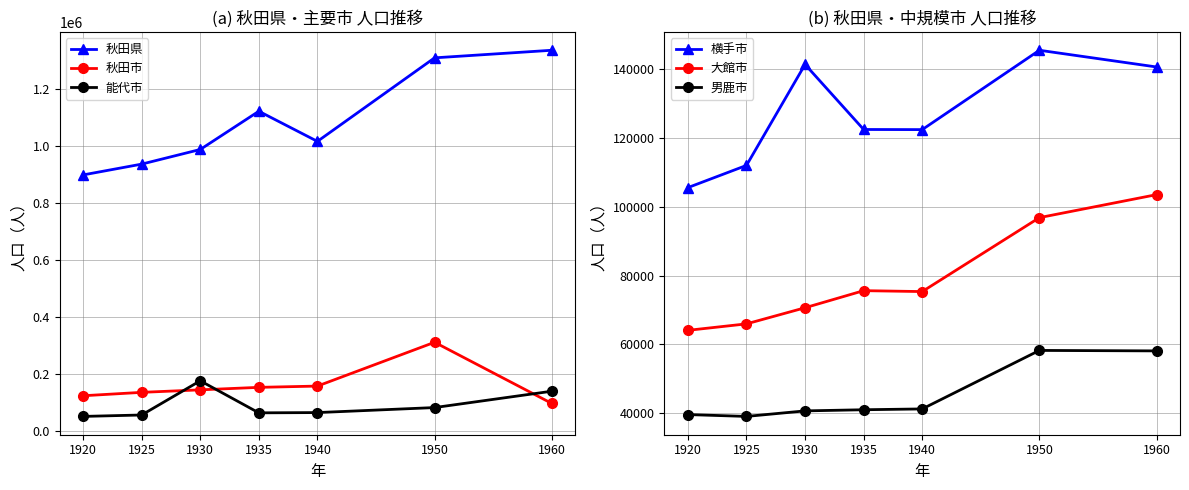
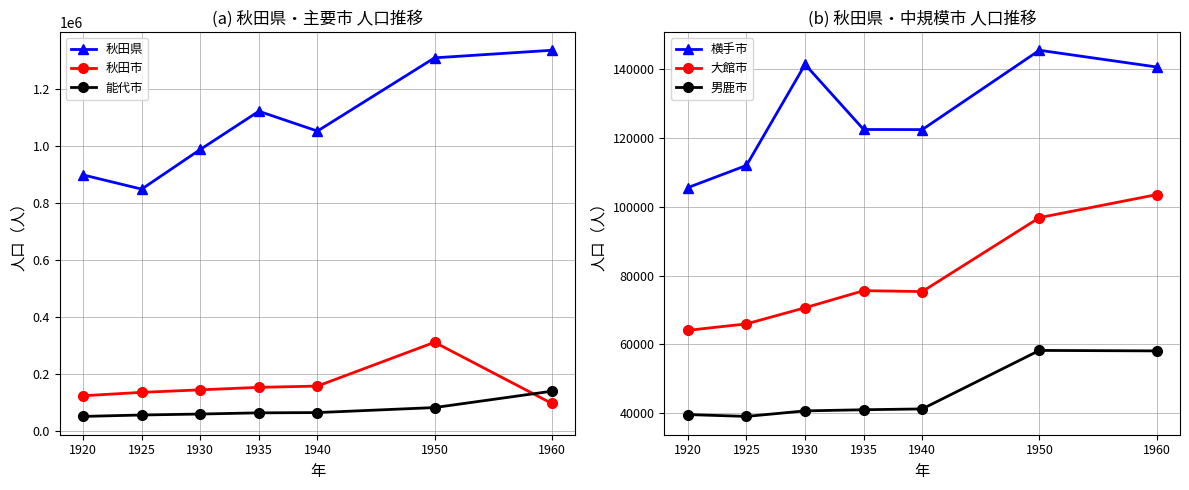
  {
    "(a) 秋田県・主要市 人口推移": {
      "秋田県": {
        "1920": 900000,
-       "1925": 940000,
+       "1925": 850000,
        "1930": 990000,
        "1935": 1120000,
-       "1940": 1020000,
+       "1940": 1050000,
        "1950": 1310000,
        "1960": 1340000
      },
      "秋田市": {
        "1920": 120000,
        "1925": 140000,
        "1930": 140000,
        "1935": 150000,
        "1940": 160000,
        "1950": 310000,
        "1960": 100000
      },
      "能代市": {
        "1920": 50000,
        "1925": 60000,
-       "1930": 180000,
+       "1930": 60000,
        "1935": 60000,
        "1940": 70000,
        "1950": 80000,
        "1960": 140000
      }
    },
    "(b) 秋田県・中規模市 人口推移": {
      "横手市": {
        "1920": 106000,
        "1925": 112000,
        "1930": 141000,
        "1935": 122000,
        "1940": 122000,
        "1950": 146000,
        "1960": 141000
      },
      "大館市": {
        "1920": 64000,
        "1925": 66000,
        "1930": 71000,
        "1935": 76000,
        "1940": 75000,
        "1950": 97000,
        "1960": 104000
      },
      "男鹿市": {
        "1920": 40000,
        "1925": 39000,
        "1930": 41000,
        "1935": 41000,
        "1940": 41000,
        "1950": 58000,
        "1960": 58000
      }
    }
  }
